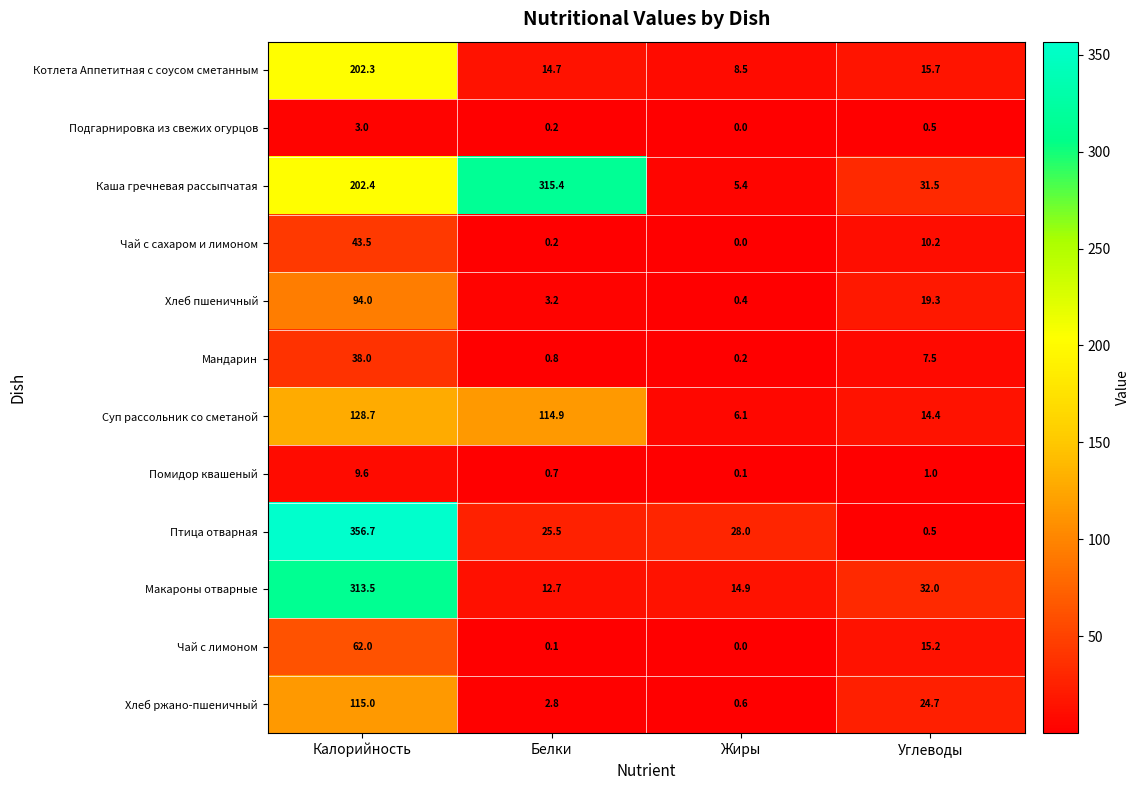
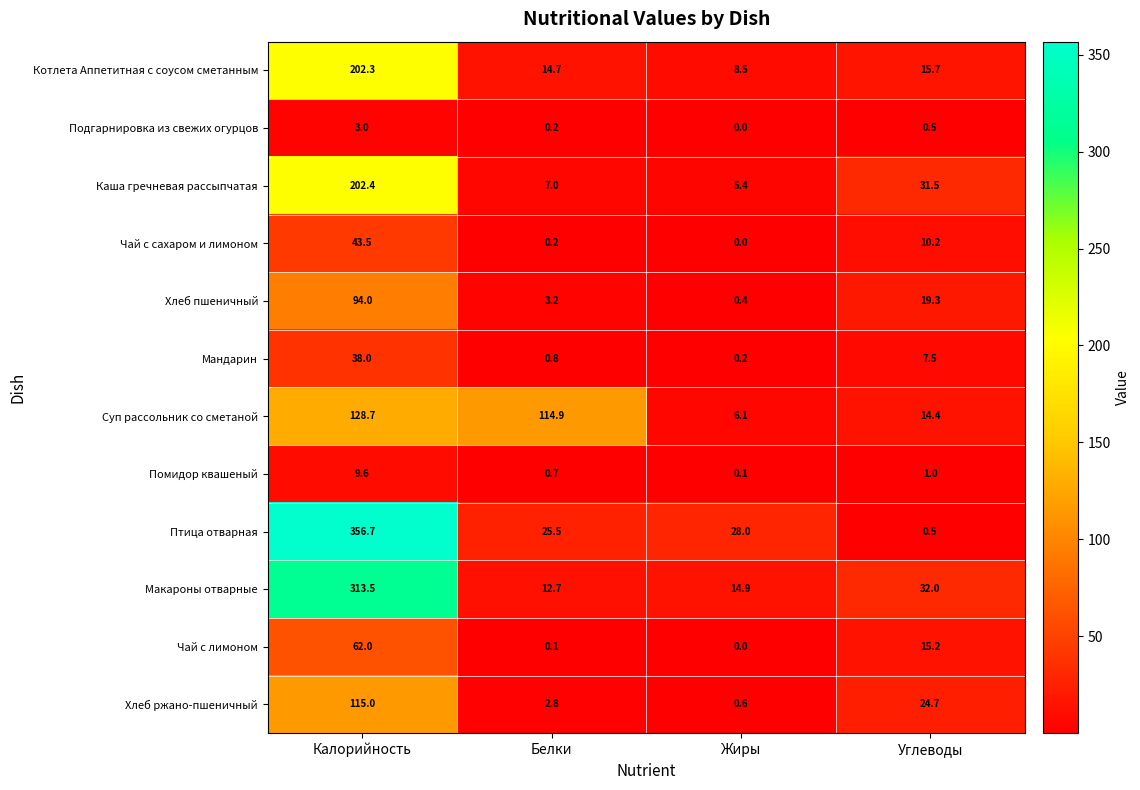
  {
    "Котлета Аппетитная с соусом сметанным": {
      "Калорийность": 202.3,
      "Белки": 14.7,
      "Жиры": 8.5,
      "Углеводы": 15.7
    },
    "Подгарнировка из свежих огурцов": {
      "Калорийность": 3.0,
      "Белки": 0.2,
      "Жиры": 0.0,
      "Углеводы": 0.5
    },
    "Каша гречневая рассыпчатая": {
      "Калорийность": 202.4,
-     "Белки": 315.4,
+     "Белки": 7.0,
      "Жиры": 5.4,
      "Углеводы": 31.5
    },
    "Чай с сахаром и лимоном": {
      "Калорийность": 43.5,
      "Белки": 0.2,
      "Жиры": 0.0,
      "Углеводы": 10.2
    },
    "Хлеб пшеничный": {
      "Калорийность": 94.0,
      "Белки": 3.2,
      "Жиры": 0.4,
      "Углеводы": 19.3
    },
    "Мандарин": {
      "Калорийность": 38.0,
      "Белки": 0.8,
      "Жиры": 0.2,
      "Углеводы": 7.5
    },
    "Суп рассольник со сметаной": {
      "Калорийность": 128.7,
      "Белки": 114.9,
      "Жиры": 6.1,
      "Углеводы": 14.4
    },
    "Помидор квашеный": {
      "Калорийность": 9.6,
      "Белки": 0.7,
      "Жиры": 0.1,
      "Углеводы": 1.0
    },
    "Птица отварная": {
      "Калорийность": 356.7,
      "Белки": 25.5,
      "Жиры": 28.0,
      "Углеводы": 0.5
    },
    "Макароны отварные": {
      "Калорийность": 313.5,
      "Белки": 12.7,
      "Жиры": 14.9,
      "Углеводы": 32.0
    },
    "Чай с лимоном": {
      "Калорийность": 62.0,
      "Белки": 0.1,
      "Жиры": 0.0,
      "Углеводы": 15.2
    },
    "Хлеб ржано-пшеничный": {
      "Калорийность": 115.0,
      "Белки": 2.8,
      "Жиры": 0.6,
      "Углеводы": 24.7
    }
  }
